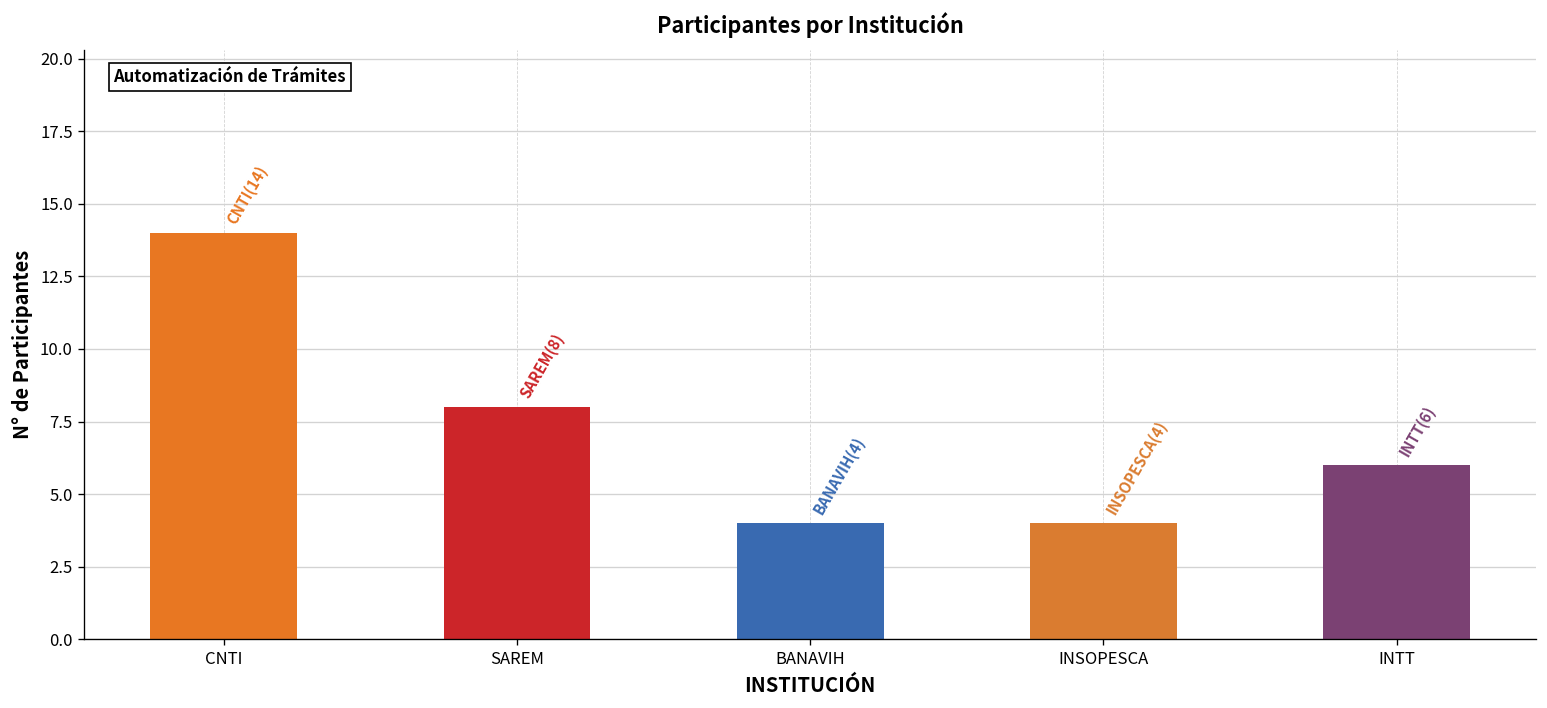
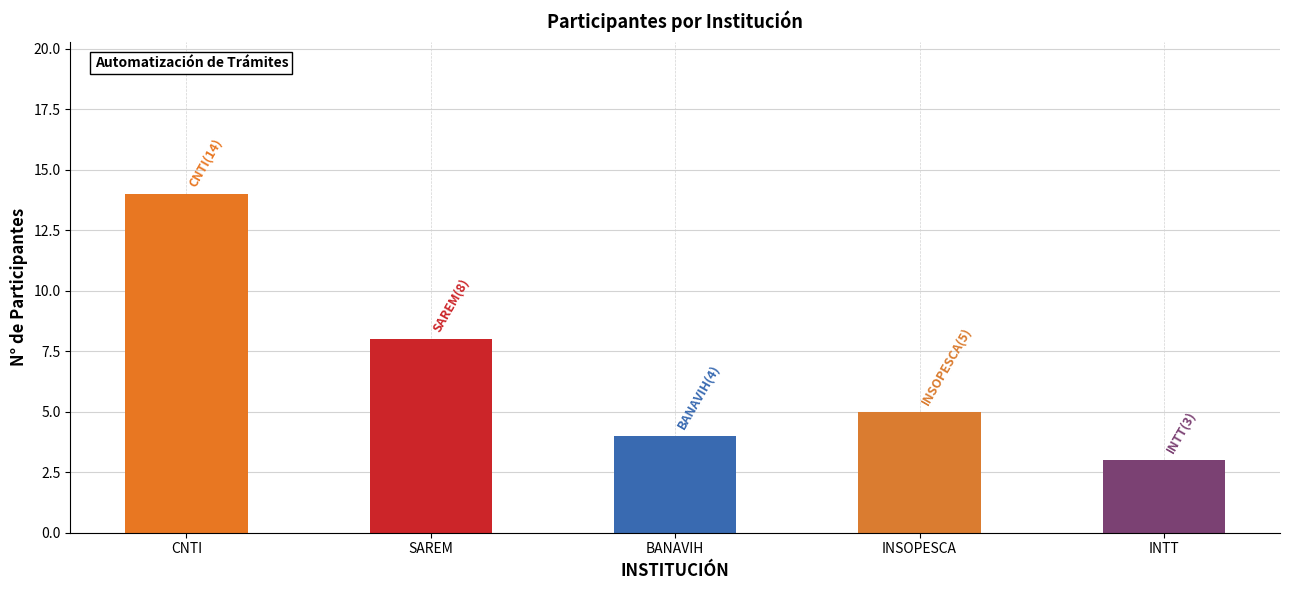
  {
    "CNTI": "(14)",
    "SAREM": "(8)",
    "BANAVIH": "(4)",
-   "INSOPESCA": "(4)",
-   "INTT": "(6)"
+   "INSOPESCA": "(5)",
+   "INTT": "(3)"
  }
